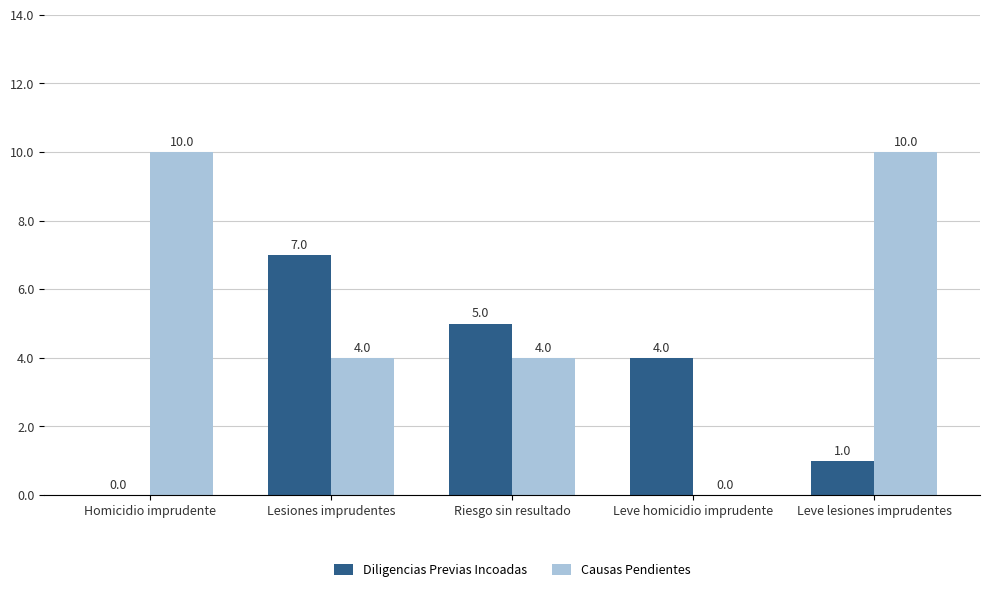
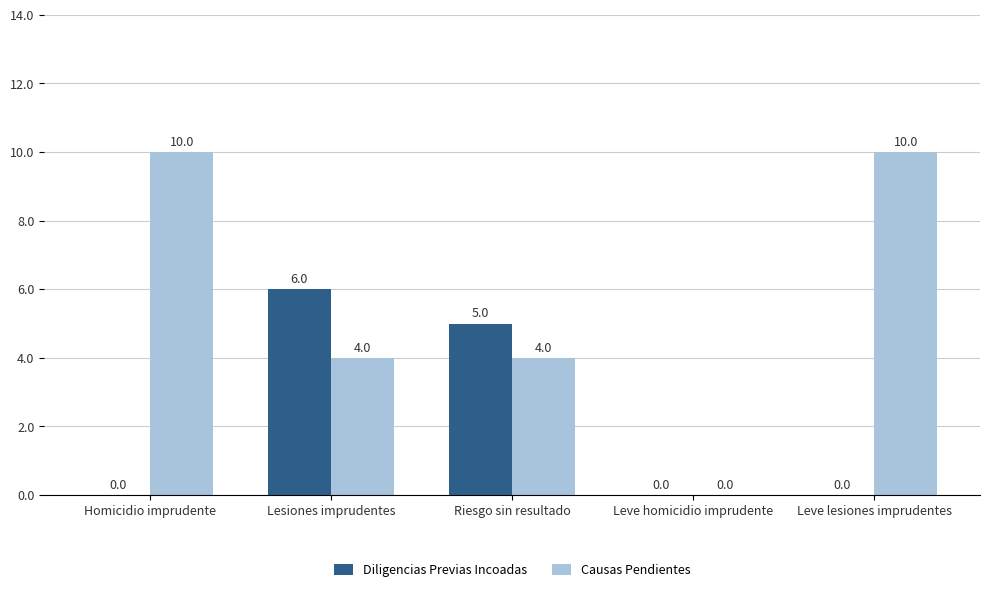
  {
    "Diligencias Previas Incoadas": {
      "Homicidio imprudente": 0.0,
-     "Lesiones imprudentes": 7.0,
+     "Lesiones imprudentes": 6.0,
      "Riesgo sin resultado": 5.0,
-     "Leve homicidio imprudente": 4.0,
-     "Leve lesiones imprudentes": 1.0
+     "Leve homicidio imprudente": 0.0,
+     "Leve lesiones imprudentes": 0.0
    },
    "Causas Pendientes": {
      "Homicidio imprudente": 10.0,
      "Lesiones imprudentes": 4.0,
      "Riesgo sin resultado": 4.0,
      "Leve homicidio imprudente": 0.0,
      "Leve lesiones imprudentes": 10.0
    }
  }
